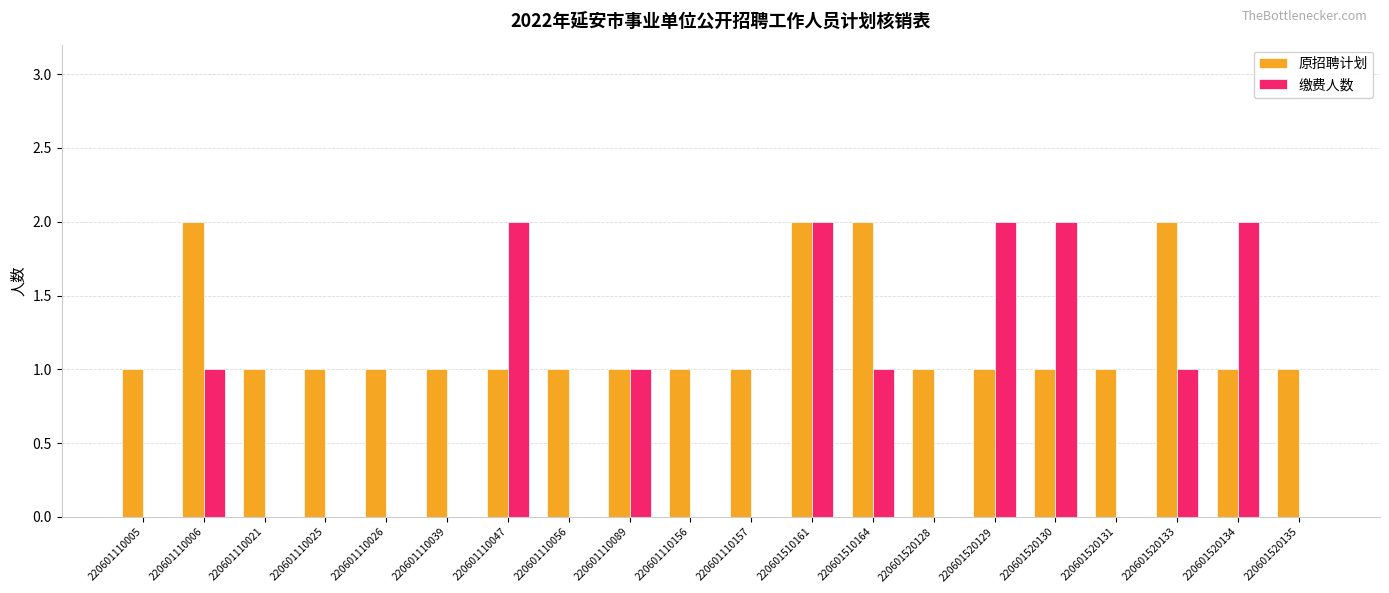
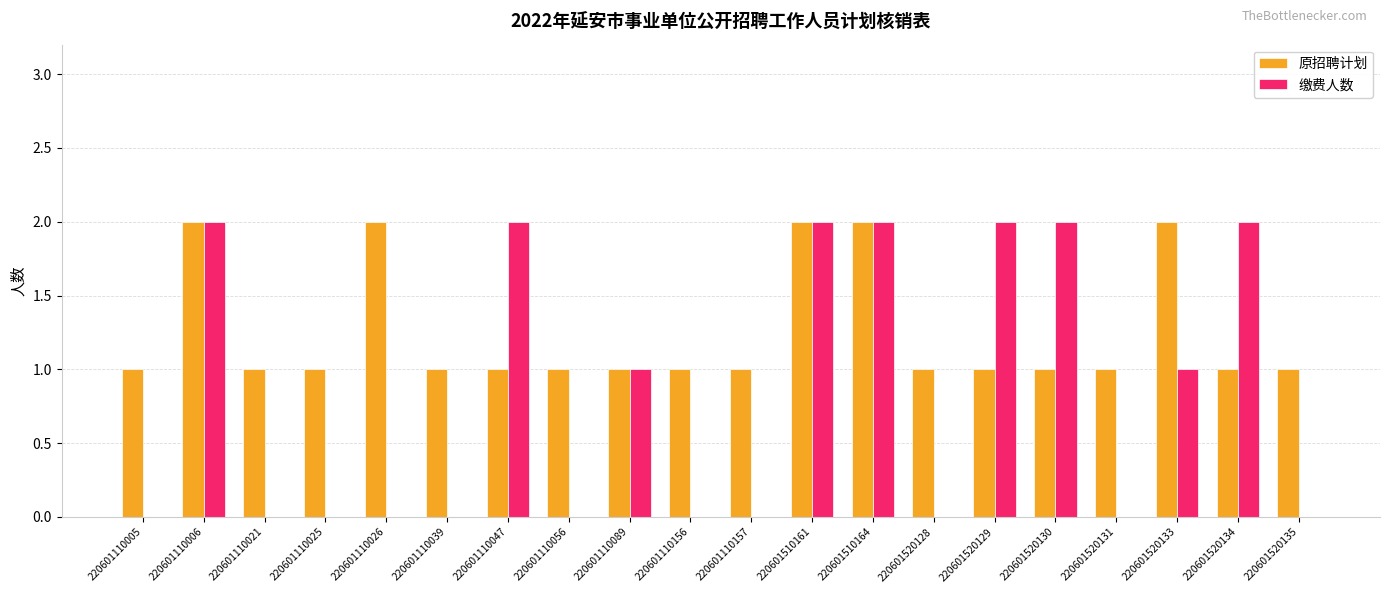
  {
    "原招聘计划": {
      "220601110005": 1,
      "220601110006": 2,
      "220601110021": 1,
      "220601110025": 1,
-     "220601110026": 1,
+     "220601110026": 2,
      "220601110039": 1,
      "220601110047": 1,
      "220601110056": 1,
      "220601110089": 1,
      "220601110156": 1,
      "220601110157": 1,
      "220601510161": 2,
      "220601510164": 2,
      "220601520128": 1,
      "220601520129": 1,
      "220601520130": 1,
      "220601520131": 1,
      "220601520133": 2,
      "220601520134": 1,
      "220601520135": 1
    },
    "缴费人数": {
      "220601110005": 0,
-     "220601110006": 1,
+     "220601110006": 2,
      "220601110021": 0,
      "220601110025": 0,
      "220601110026": 0,
      "220601110039": 0,
      "220601110047": 2,
      "220601110056": 0,
      "220601110089": 1,
      "220601110156": 0,
      "220601110157": 0,
      "220601510161": 2,
-     "220601510164": 1,
+     "220601510164": 2,
      "220601520128": 0,
      "220601520129": 2,
      "220601520130": 2,
      "220601520131": 0,
      "220601520133": 1,
      "220601520134": 2,
      "220601520135": 0
    }
  }
